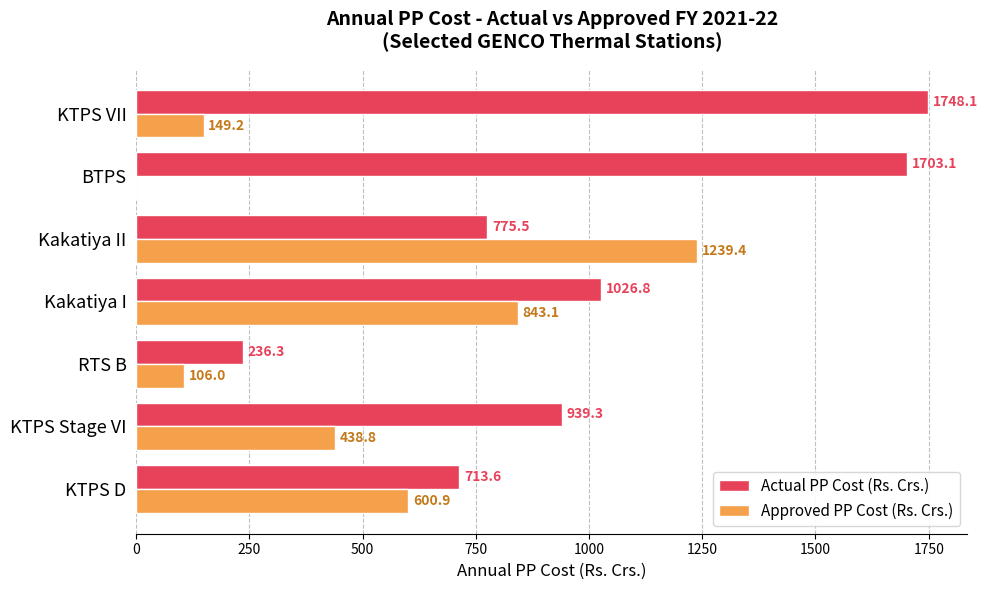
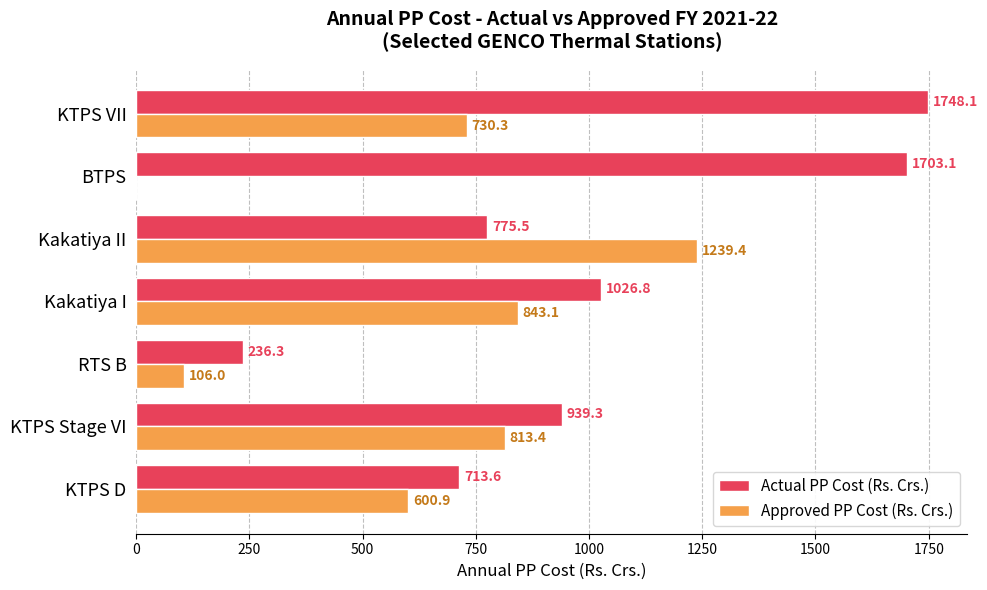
  {
    "Actual PP Cost (Rs. Crs.)": {
      "KTPS VII": 1748.1,
      "BTPS": 1703.1,
      "Kakatiya II": 775.5,
      "Kakatiya I": 1026.8,
      "RTS B": 236.3,
      "KTPS Stage VI": 939.3,
      "KTPS D": 713.6
    },
    "Approved PP Cost (Rs. Crs.)": {
-     "KTPS VII": 149.2,
+     "KTPS VII": 730.3,
      "Kakatiya II": 1239.4,
      "Kakatiya I": 843.1,
      "RTS B": 106.0,
-     "KTPS Stage VI": 438.8,
+     "KTPS Stage VI": 813.4,
      "KTPS D": 600.9
    }
  }
